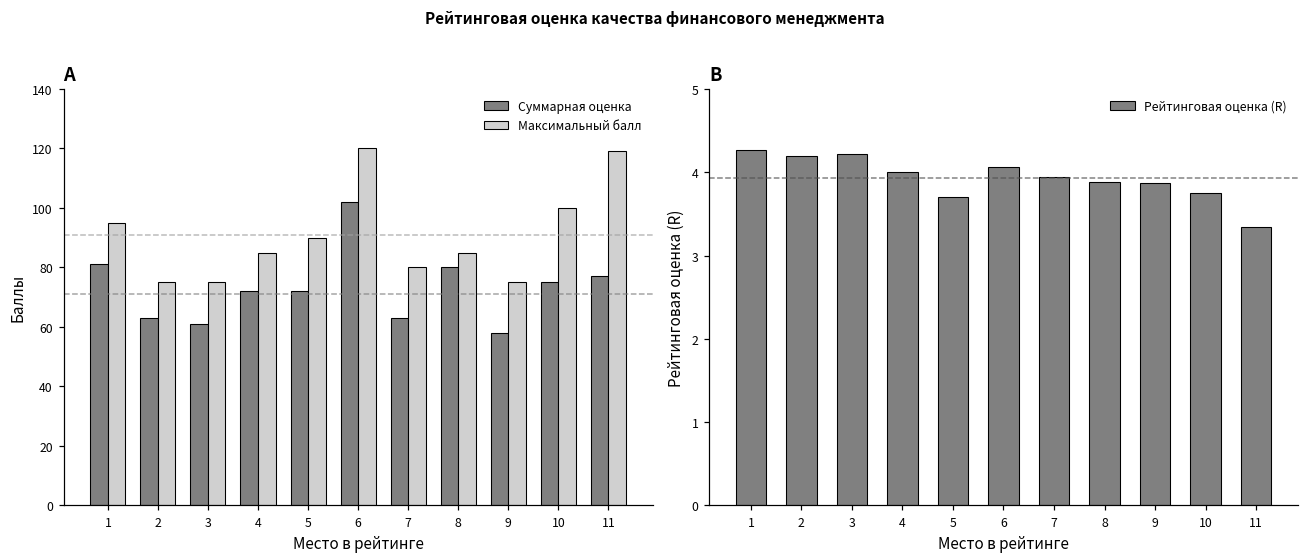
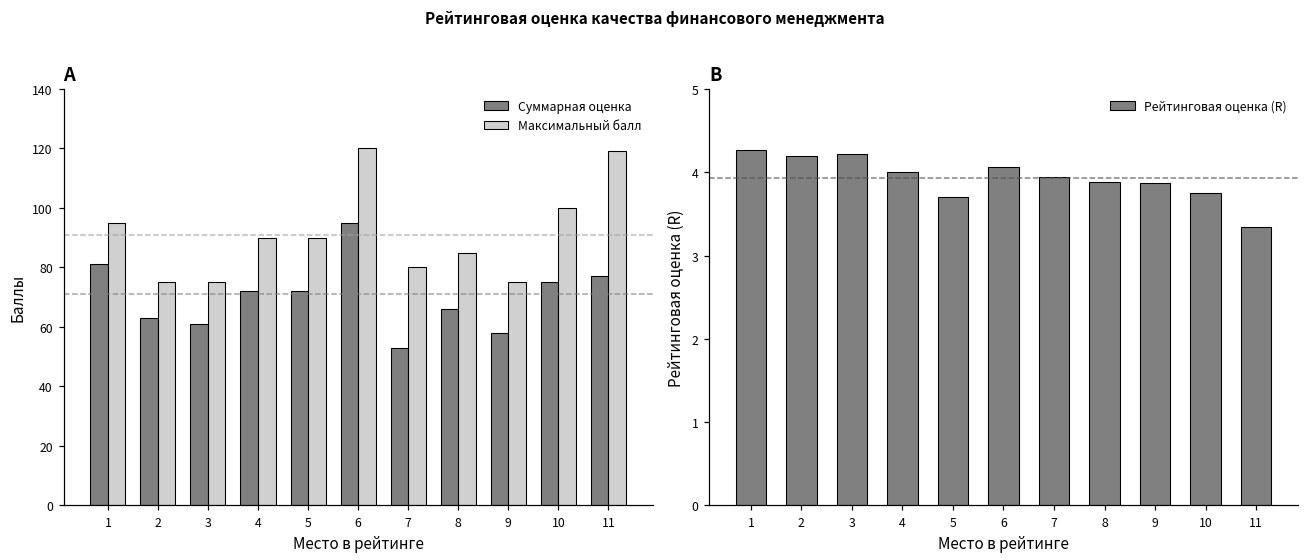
  {
    "A": {
      "Суммарная оценка": {
        "1": 81,
        "2": 63,
        "3": 61,
        "4": 72,
        "5": 72,
-       "6": 102,
-       "7": 63,
-       "8": 80,
+       "6": 95,
+       "7": 53,
+       "8": 66,
        "9": 58,
        "10": 75,
        "11": 77
      },
      "Максимальный балл": {
        "1": 95,
        "2": 75,
        "3": 75,
-       "4": 85,
+       "4": 90,
        "5": 90,
        "6": 120,
        "7": 80,
        "8": 85,
        "9": 75,
        "10": 100,
        "11": 119
      }
    },
    "B": {
      "1": 4.3,
      "2": 4.2,
      "3": 4.2,
      "4": 4.0,
      "5": 3.7,
      "6": 4.1,
      "7": 3.9,
      "8": 3.9,
      "9": 3.9,
      "10": 3.8,
      "11": 3.3
    }
  }
